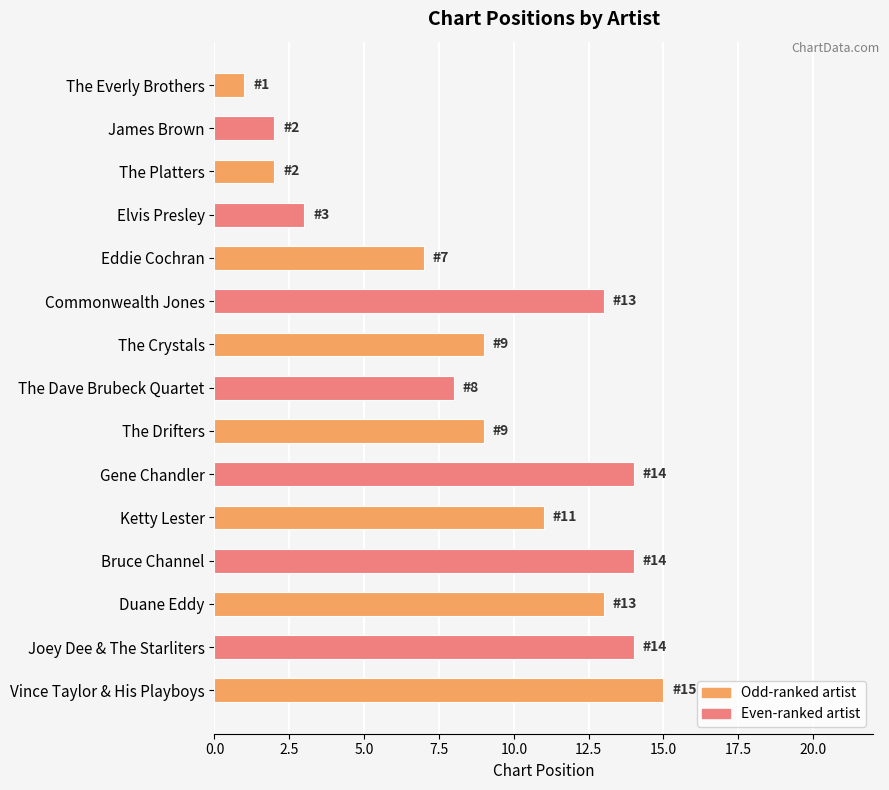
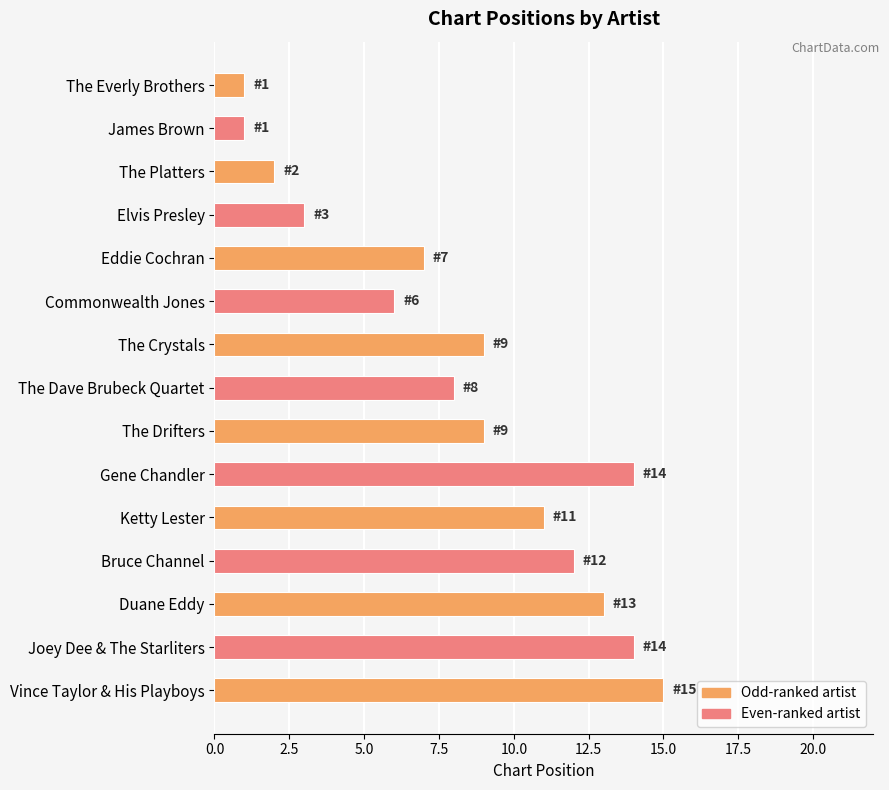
  {
    "The Everly Brothers": 1,
-   "James Brown": 2,
+   "James Brown": 1,
    "The Platters": 2,
    "Elvis Presley": 3,
    "Eddie Cochran": 7,
-   "Commonwealth Jones": 13,
+   "Commonwealth Jones": 6,
    "The Crystals": 9,
    "The Dave Brubeck Quartet": 8,
    "The Drifters": 9,
    "Gene Chandler": 14,
    "Ketty Lester": 11,
-   "Bruce Channel": 14,
+   "Bruce Channel": 12,
    "Duane Eddy": 13,
    "Joey Dee & The Starliters": 14
  }
